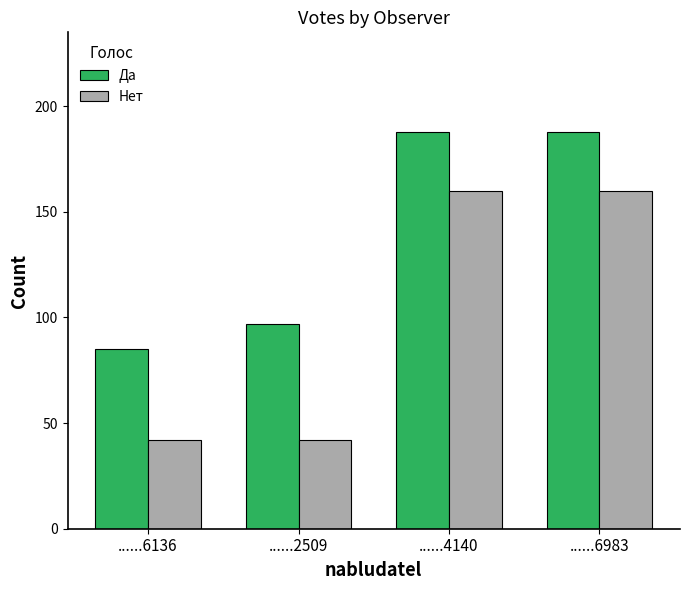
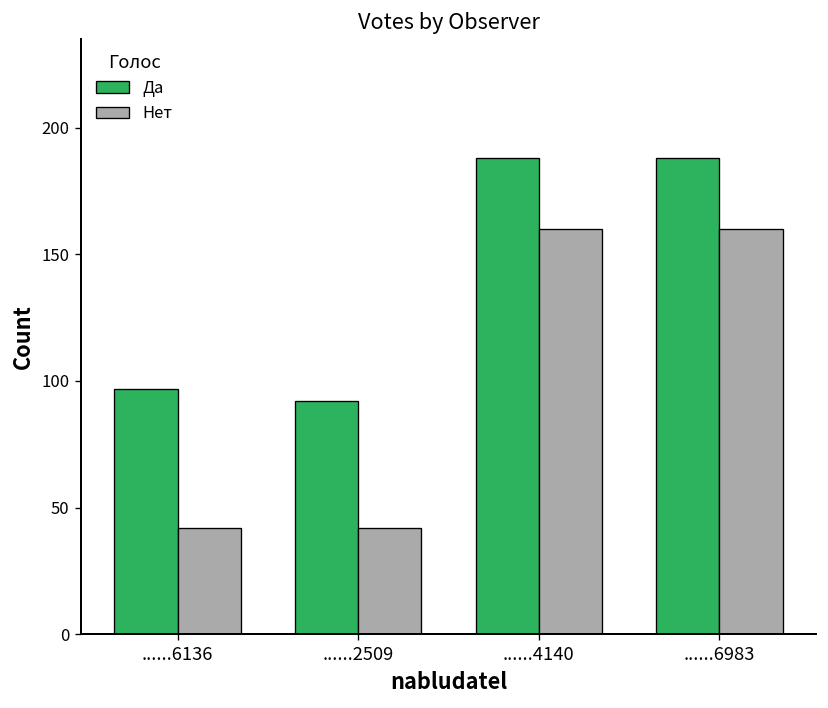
  {
    "Да": {
-     "......6136": 85,
-     "......2509": 97,
+     "......6136": 97,
+     "......2509": 92,
      "......4140": 188,
      "......6983": 188
    },
    "Нет": {
      "......6136": 42,
      "......2509": 42,
      "......4140": 160,
      "......6983": 160
    }
  }
